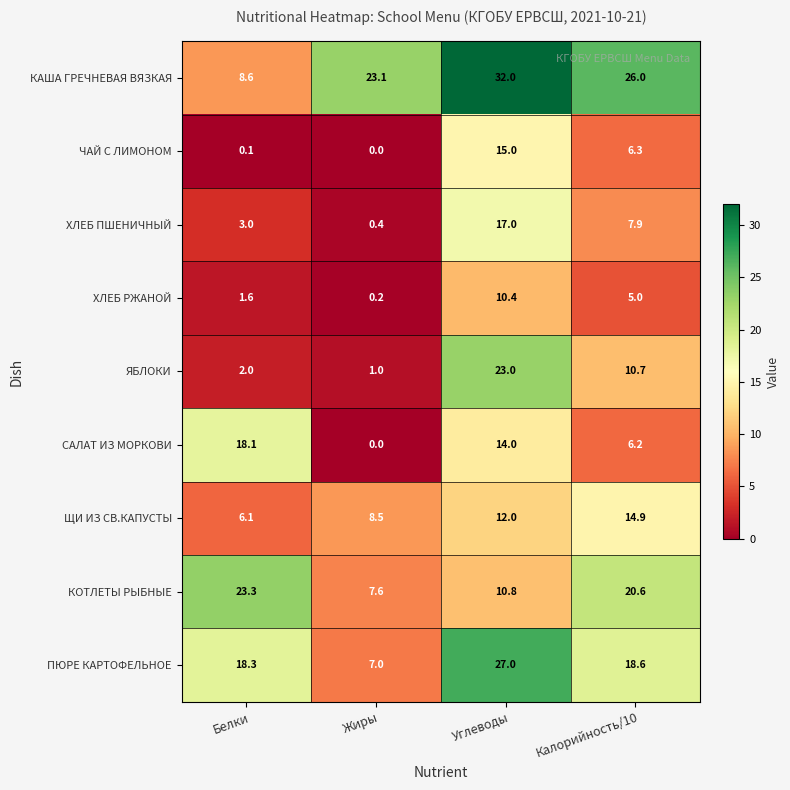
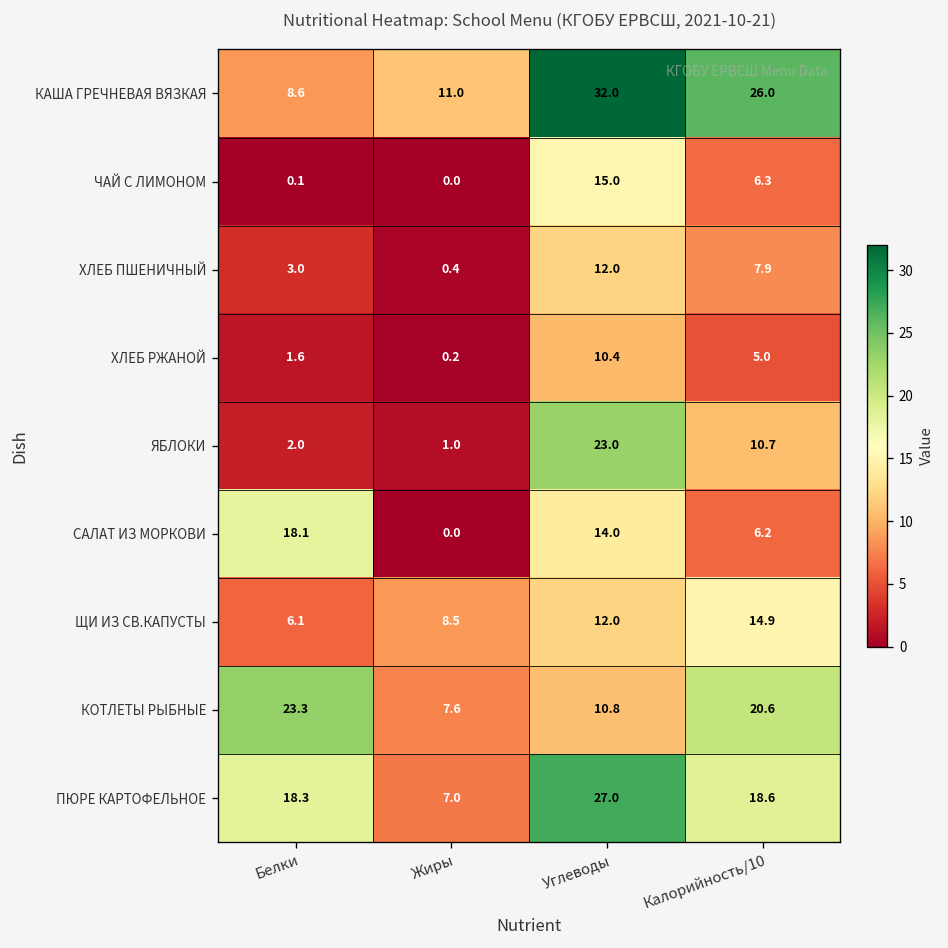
  {
    "КАША ГРЕЧНЕВАЯ ВЯЗКАЯ": {
      "Белки": 8.6,
-     "Жиры": 23.1,
+     "Жиры": 11.0,
      "Углеводы": 32.0
    },
    "ЧАЙ С ЛИМОНОМ": {
      "Белки": 0.1,
      "Жиры": 0.0,
      "Углеводы": 15.0,
      "Калорийность/10": 6.3
    },
    "ХЛЕБ ПШЕНИЧНЫЙ": {
      "Белки": 3.0,
      "Жиры": 0.4,
-     "Углеводы": 17.0,
+     "Углеводы": 12.0,
      "Калорийность/10": 7.9
    },
    "ХЛЕБ РЖАНОЙ": {
      "Белки": 1.6,
      "Жиры": 0.2,
      "Углеводы": 10.4,
      "Калорийность/10": 5.0
    },
    "ЯБЛОКИ": {
      "Белки": 2.0,
      "Жиры": 1.0,
      "Углеводы": 23.0,
      "Калорийность/10": 10.7
    },
    "САЛАТ ИЗ МОРКОВИ": {
      "Белки": 18.1,
      "Жиры": 0.0,
      "Углеводы": 14.0,
      "Калорийность/10": 6.2
    },
    "ЩИ ИЗ СВ.КАПУСТЫ": {
      "Белки": 6.1,
      "Жиры": 8.5,
      "Углеводы": 12.0,
      "Калорийность/10": 14.9
    },
    "КОТЛЕТЫ РЫБНЫЕ": {
      "Белки": 23.3,
      "Жиры": 7.6,
      "Углеводы": 10.8,
      "Калорийность/10": 20.6
    },
    "ПЮРЕ КАРТОФЕЛЬНОЕ": {
      "Белки": 18.3,
      "Жиры": 7.0,
      "Углеводы": 27.0,
      "Калорийность/10": 18.6
    }
  }
